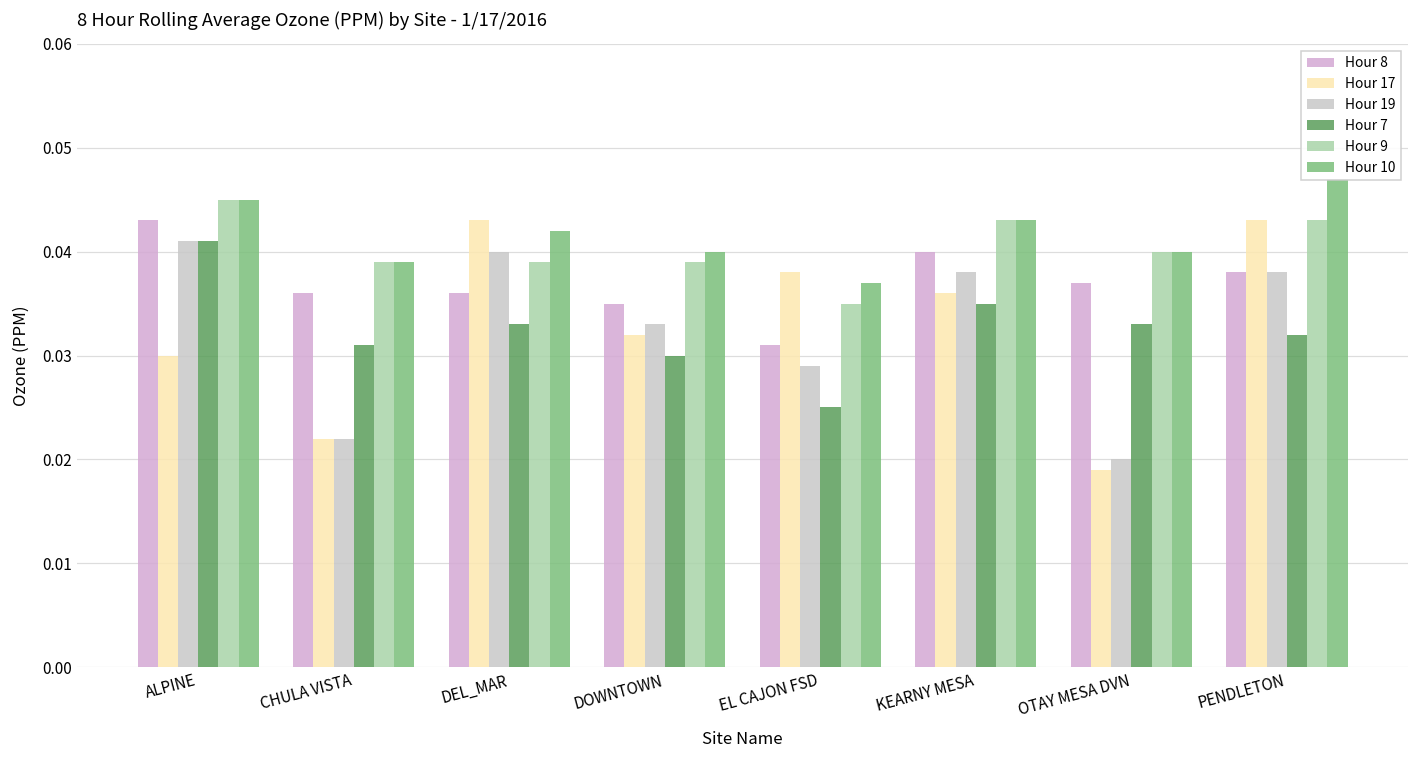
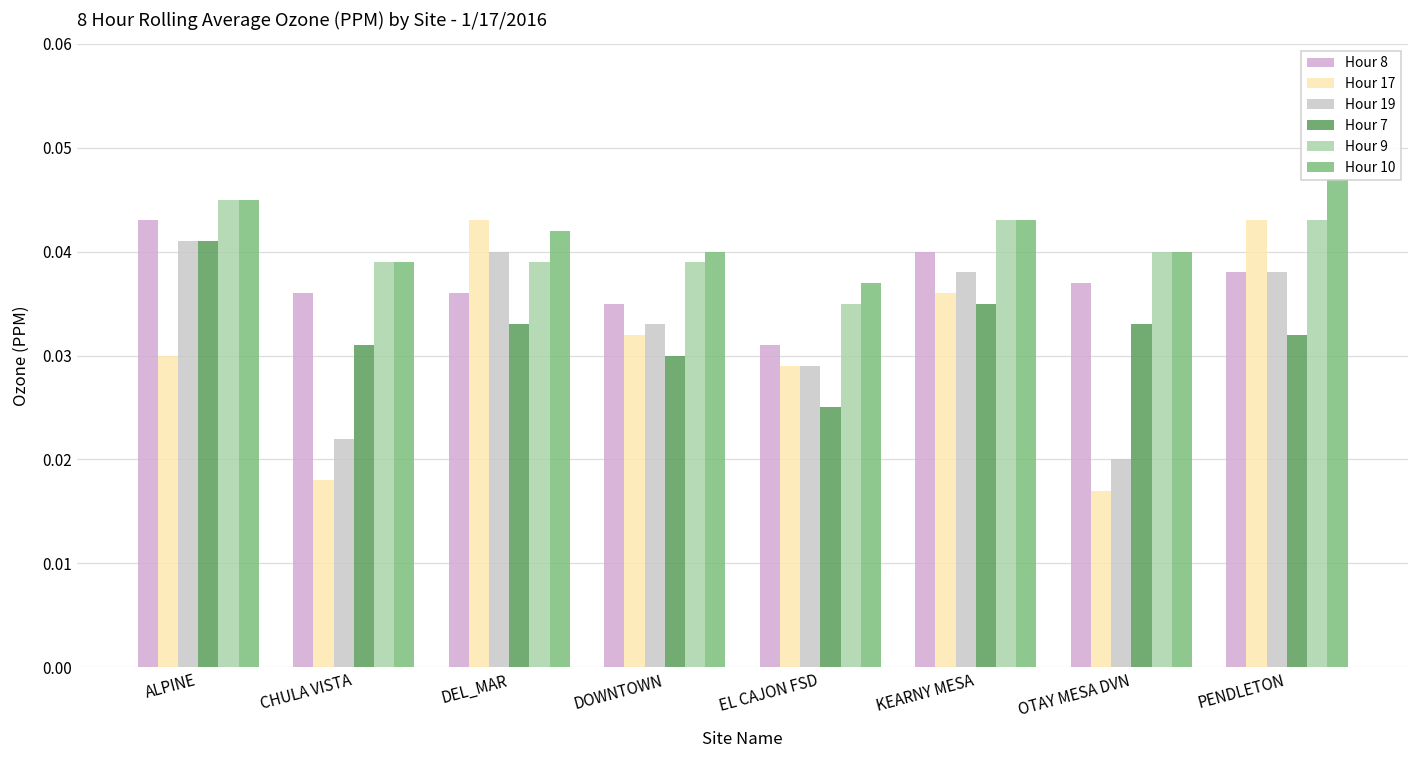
  {
    "Hour 17": {
      "ALPINE": 0.030,
-     "CHULA VISTA": 0.022,
+     "CHULA VISTA": 0.018,
      "DEL_MAR": 0.043,
      "DOWNTOWN": 0.032,
-     "EL CAJON FSD": 0.038,
+     "EL CAJON FSD": 0.029,
      "KEARNY MESA": 0.036,
-     "OTAY MESA DVN": 0.019,
+     "OTAY MESA DVN": 0.017,
      "PENDLETON": 0.043
    }
  }
